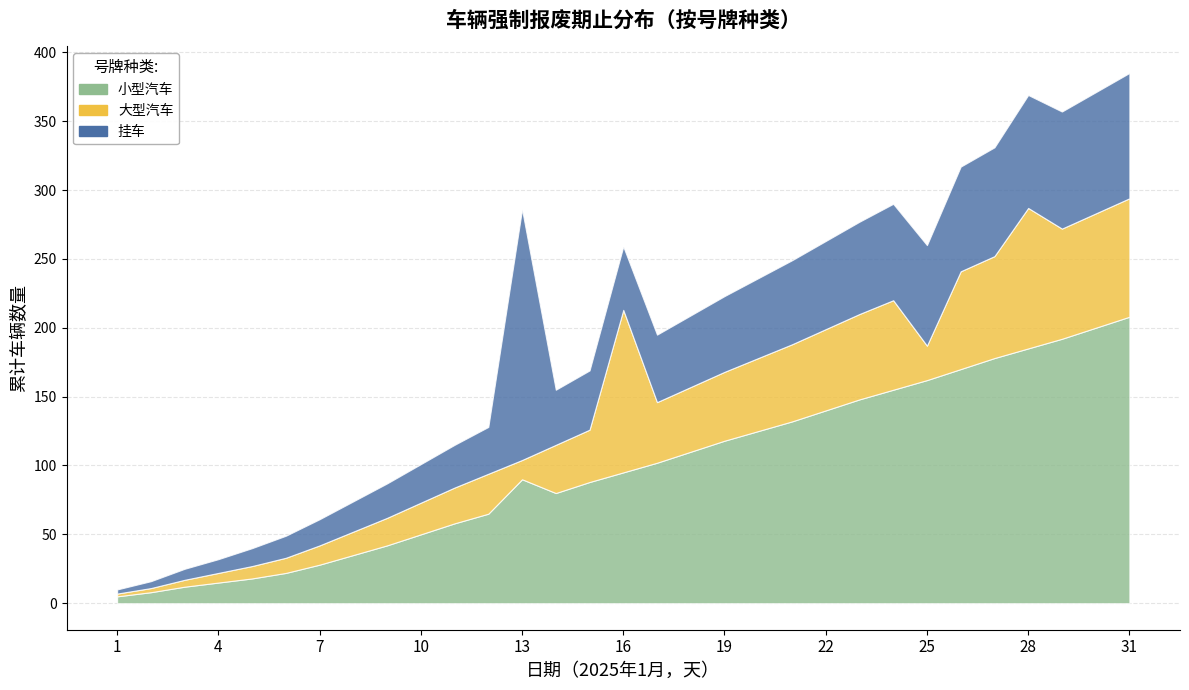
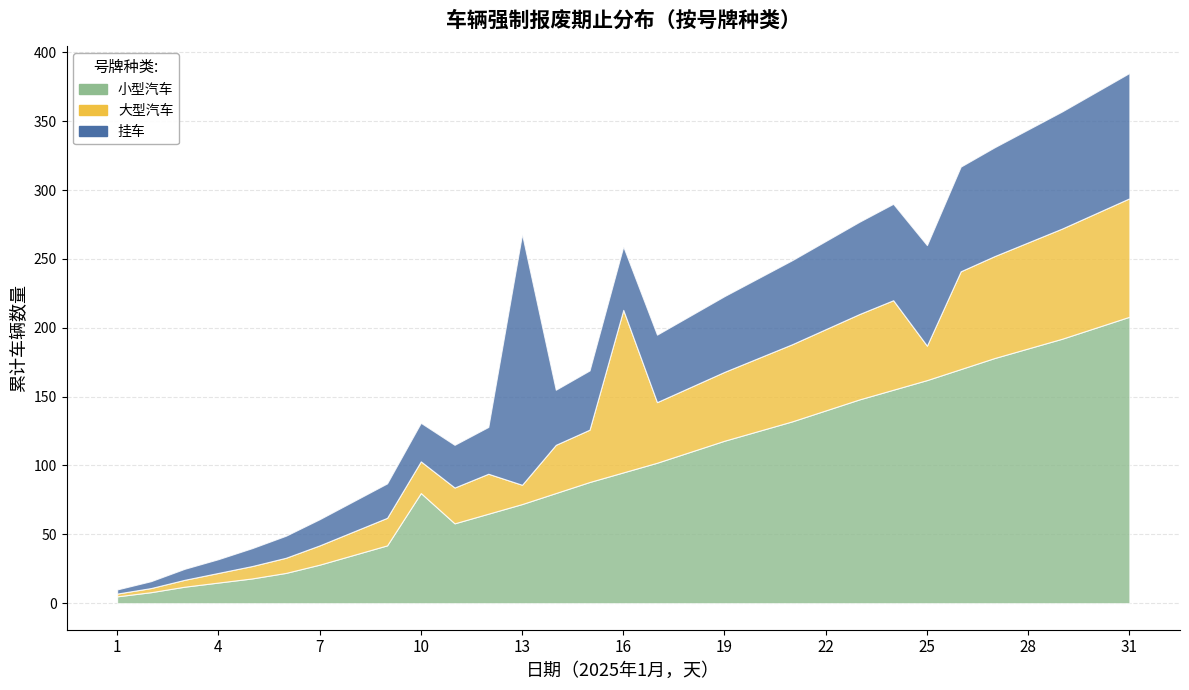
  {
    "小型汽车": {
      "1": 5,
      "4": 15,
      "7": 28,
-     "10": 50,
-     "13": 90,
+     "10": 80,
+     "13": 72,
      "16": 95,
      "19": 118,
      "22": 140,
      "25": 162,
      "28": 185,
      "31": 208
    },
    "大型汽车": {
      "1": 2,
      "4": 7,
      "7": 14,
      "10": 23,
      "13": 14,
      "16": 118,
      "19": 50,
      "22": 59,
      "25": 25,
-     "28": 102,
+     "28": 77,
      "31": 86
    },
    "挂车": {
      "1": 3,
      "4": 10,
      "7": 19,
      "10": 28,
      "13": 182,
      "16": 46,
      "19": 55,
      "22": 64,
      "25": 73,
      "28": 82,
      "31": 91
    }
  }
